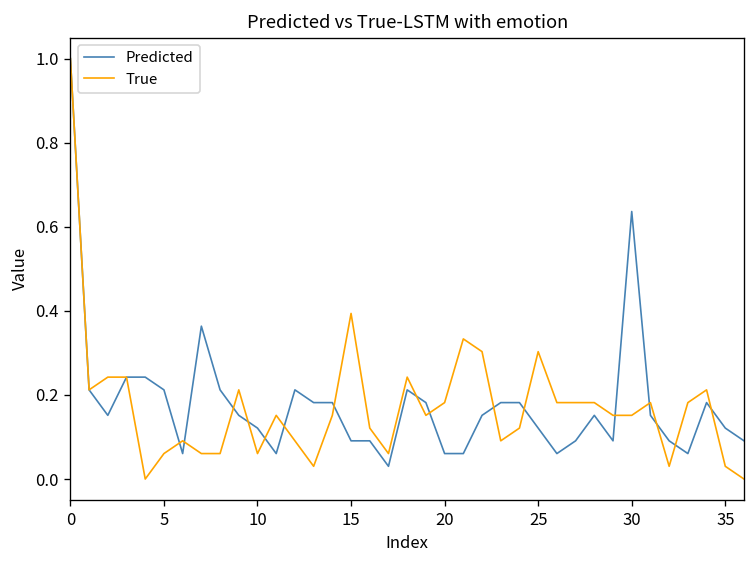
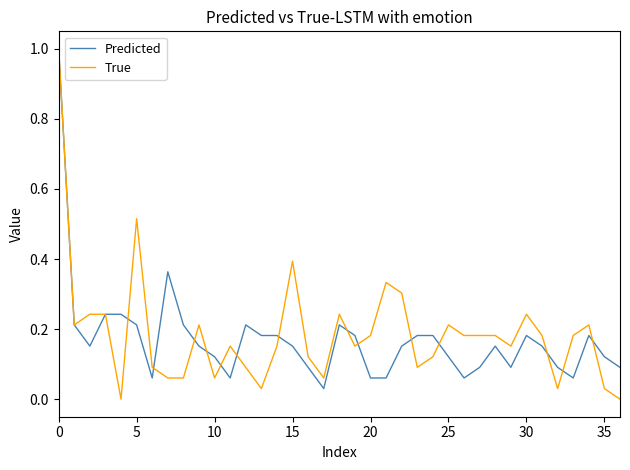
  {
    "Predicted": {
      "5": 0.21,
      "10": 0.12,
-     "15": 0.09,
+     "15": 0.15,
      "20": 0.06,
      "25": 0.12,
-     "30": 0.64,
+     "30": 0.18,
      "35": 0.12
    },
    "True": {
-     "5": 0.06,
+     "5": 0.52,
      "10": 0.06,
      "15": 0.39,
      "20": 0.18,
-     "25": 0.30,
-     "30": 0.15,
+     "25": 0.21,
+     "30": 0.24,
      "35": 0.03
    }
  }
